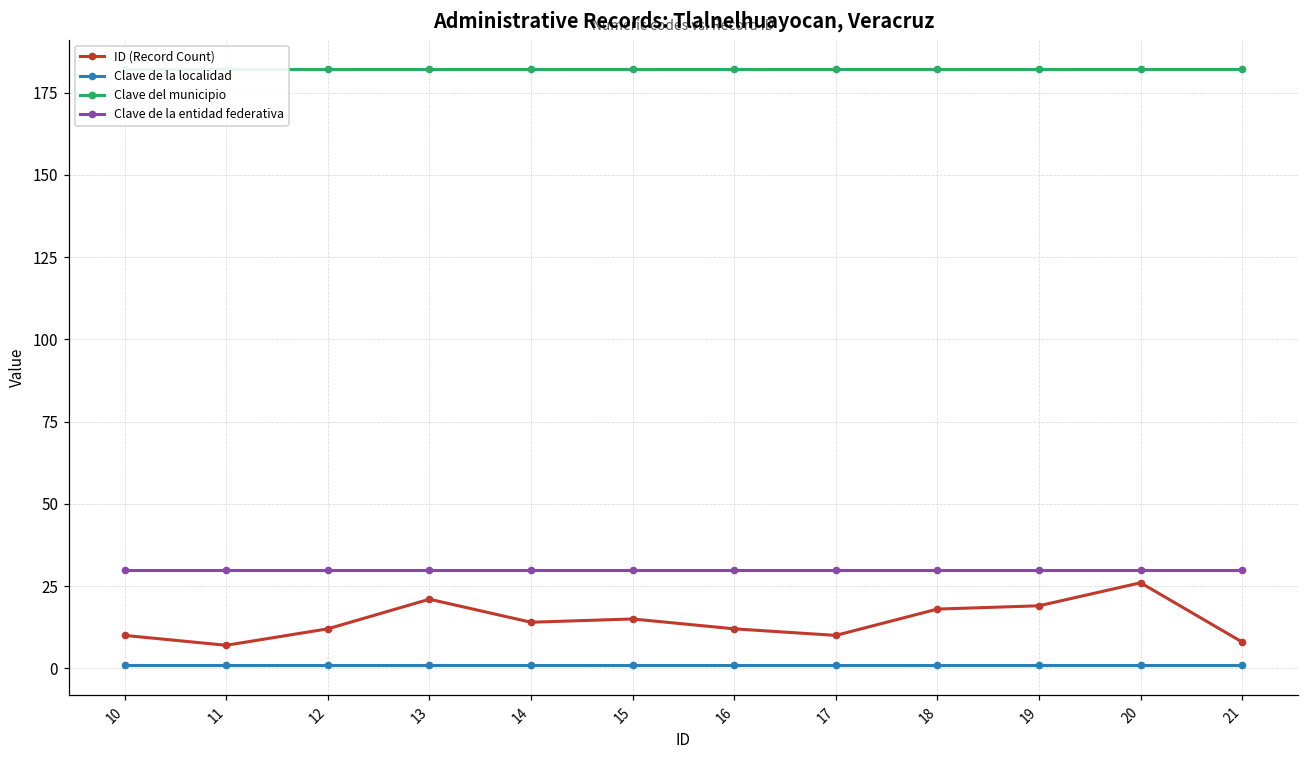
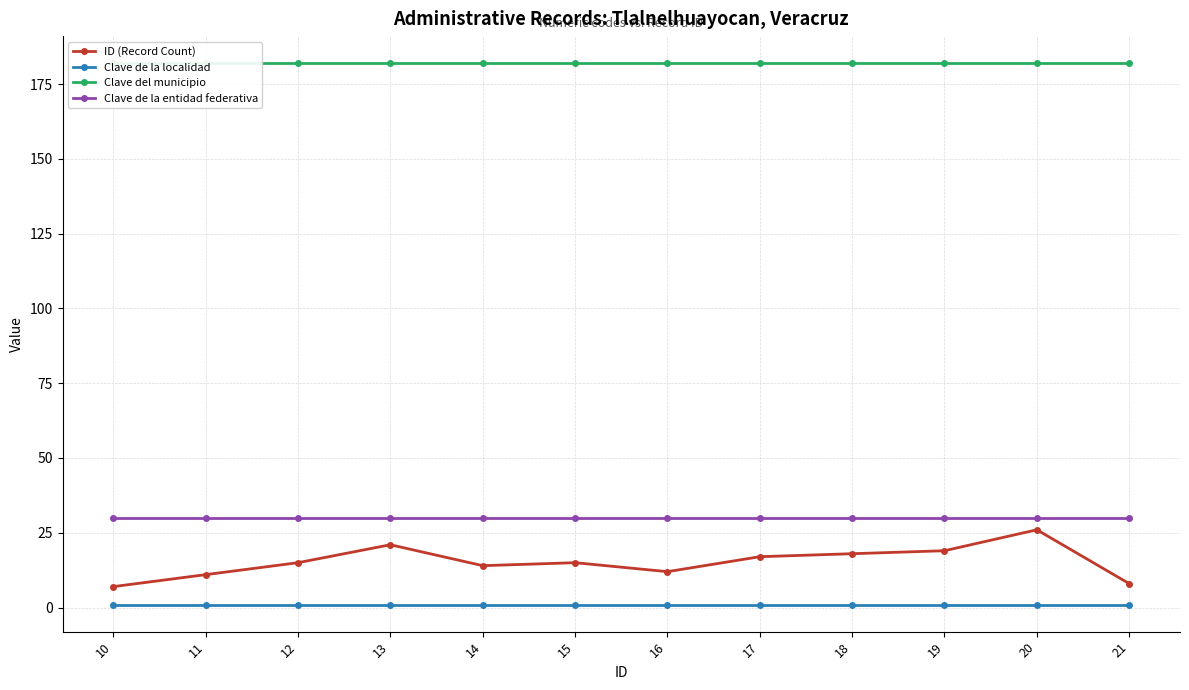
  {
    "ID (Record Count)": {
-     "10": 10,
-     "11": 7,
-     "12": 12,
+     "10": 7,
+     "11": 11,
+     "12": 15,
      "13": 21,
      "14": 14,
      "15": 15,
      "16": 12,
-     "17": 10,
+     "17": 17,
      "18": 18,
      "19": 19,
      "20": 26,
      "21": 8
    },
    "Clave de la localidad": {
      "10": 1,
      "11": 1,
      "12": 1,
      "13": 1,
      "14": 1,
      "15": 1,
      "16": 1,
      "17": 1,
      "18": 1,
      "19": 1,
      "20": 1,
      "21": 1
    },
    "Clave del municipio": {
      "12": 182,
      "13": 182,
      "14": 182,
      "15": 182,
      "16": 182,
      "17": 182,
      "18": 182,
      "19": 182,
      "20": 182,
      "21": 182
    },
    "Clave de la entidad federativa": {
      "10": 30,
      "11": 30,
      "12": 30,
      "13": 30,
      "14": 30,
      "15": 30,
      "16": 30,
      "17": 30,
      "18": 30,
      "19": 30,
      "20": 30,
      "21": 30
    }
  }
